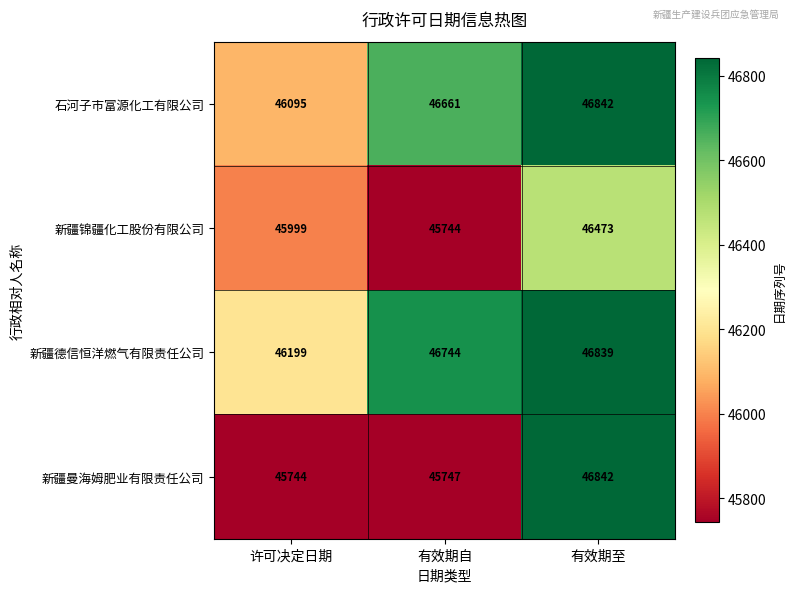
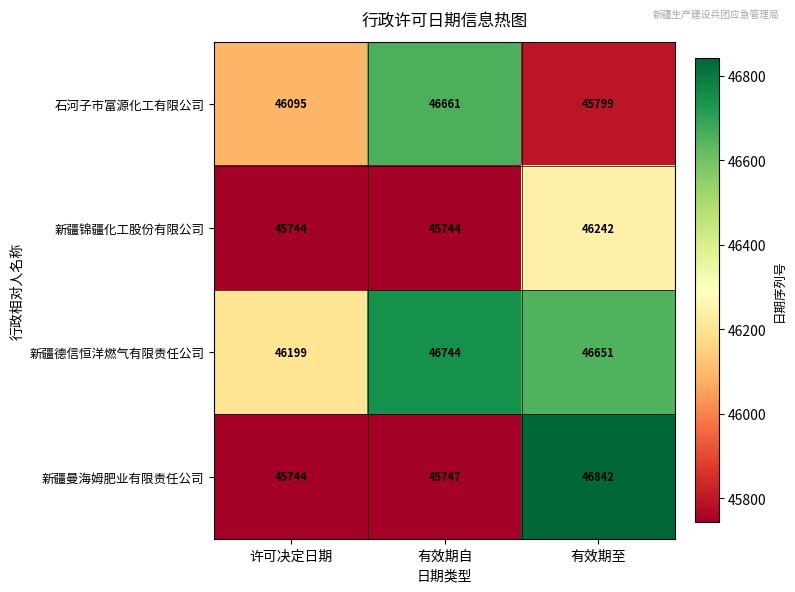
  {
    "石河子市富源化工有限公司": {
      "许可决定日期": 46095,
      "有效期自": 46661,
-     "有效期至": 46842
+     "有效期至": 45799
    },
    "新疆锦疆化工股份有限公司": {
-     "许可决定日期": 45999,
+     "许可决定日期": 45744,
      "有效期自": 45744,
-     "有效期至": 46473
+     "有效期至": 46242
    },
    "新疆德信恒洋燃气有限责任公司": {
      "许可决定日期": 46199,
      "有效期自": 46744,
-     "有效期至": 46839
+     "有效期至": 46651
    },
    "新疆曼海姆肥业有限责任公司": {
      "许可决定日期": 45744,
      "有效期自": 45747,
      "有效期至": 46842
    }
  }
